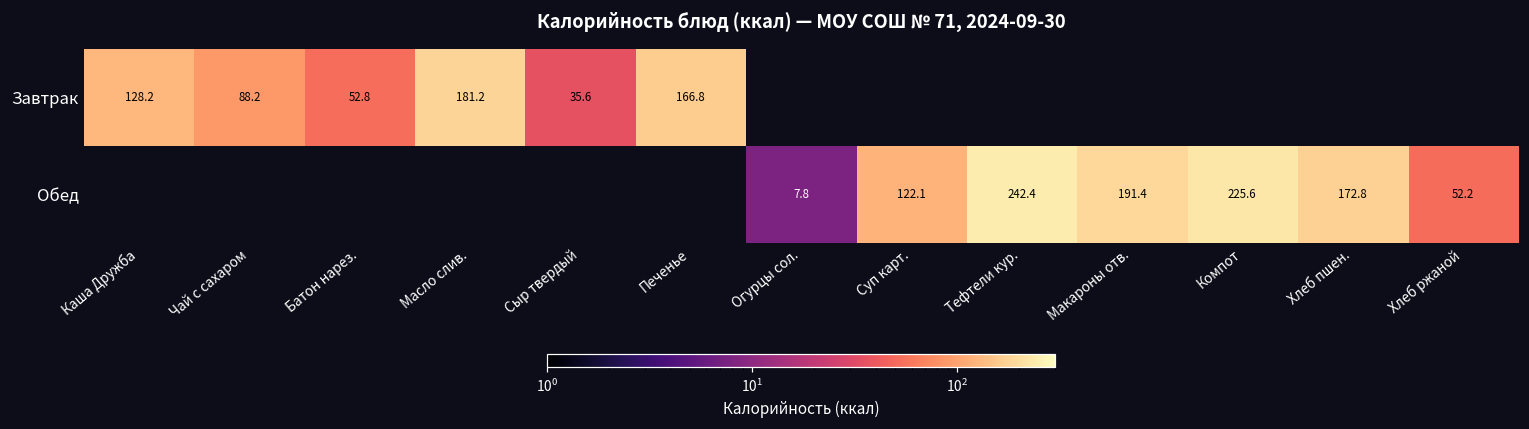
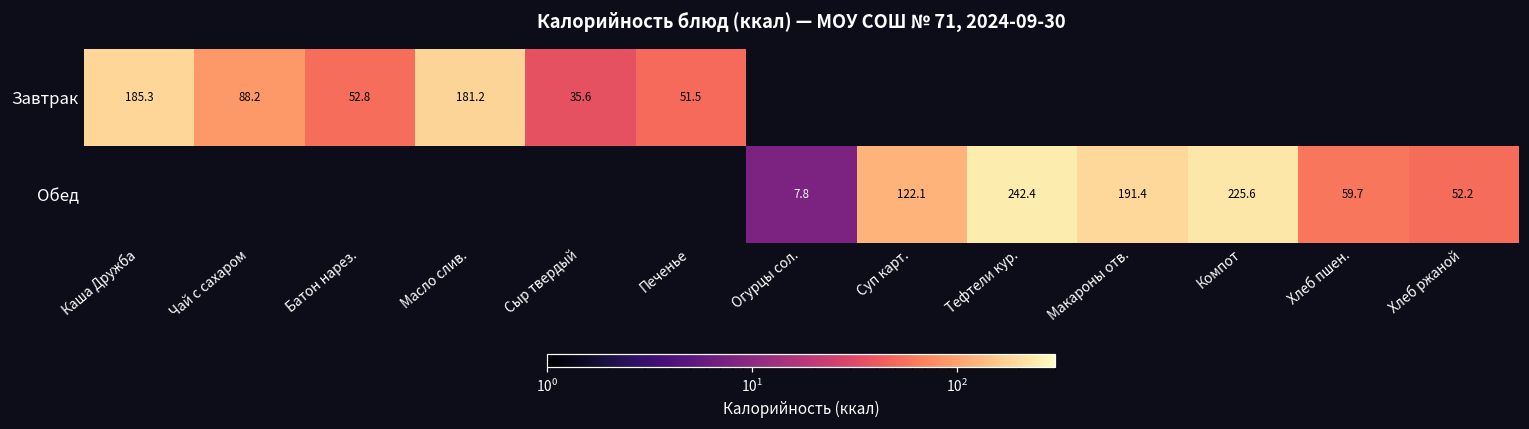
  {
    "Завтрак": {
-     "Каша Дружба": 128.2,
+     "Каша Дружба": 185.3,
      "Чай с сахаром": 88.2,
      "Батон нарез.": 52.8,
      "Масло слив.": 181.2,
      "Сыр твердый": 35.6,
-     "Печенье": 166.8
+     "Печенье": 51.5
    },
    "Обед": {
      "Огурцы сол.": 7.8,
      "Суп карт.": 122.1,
      "Тефтели кур.": 242.4,
      "Макароны отв.": 191.4,
      "Компот": 225.6,
-     "Хлеб пшен.": 172.8,
+     "Хлеб пшен.": 59.7,
      "Хлеб ржаной": 52.2
    }
  }
